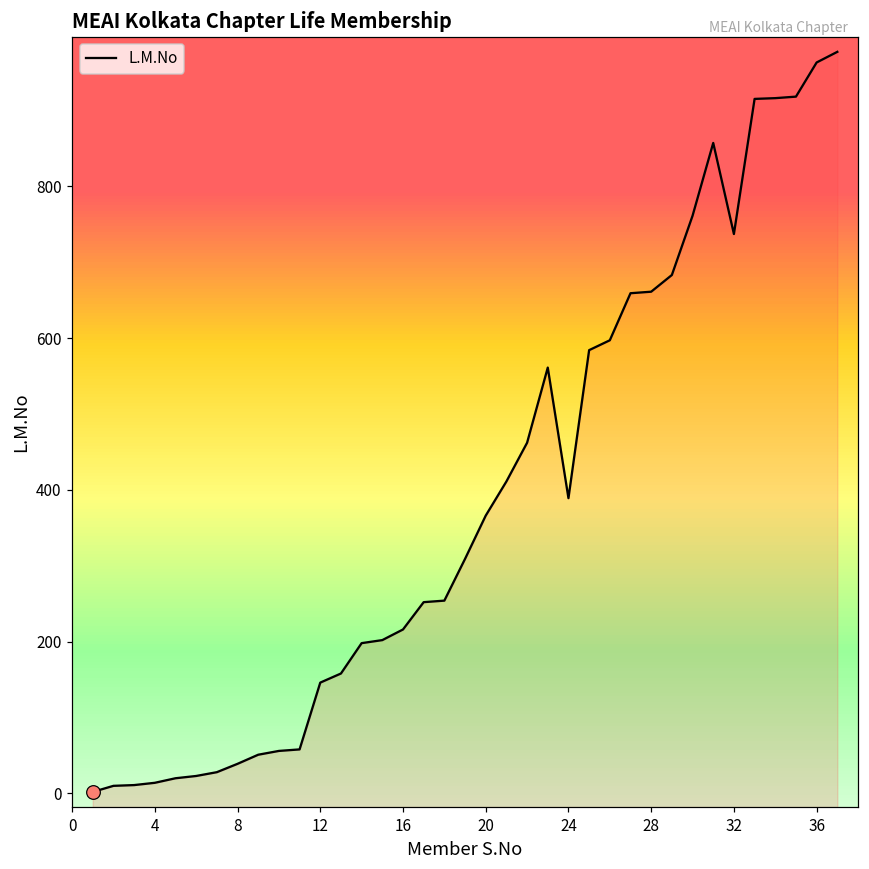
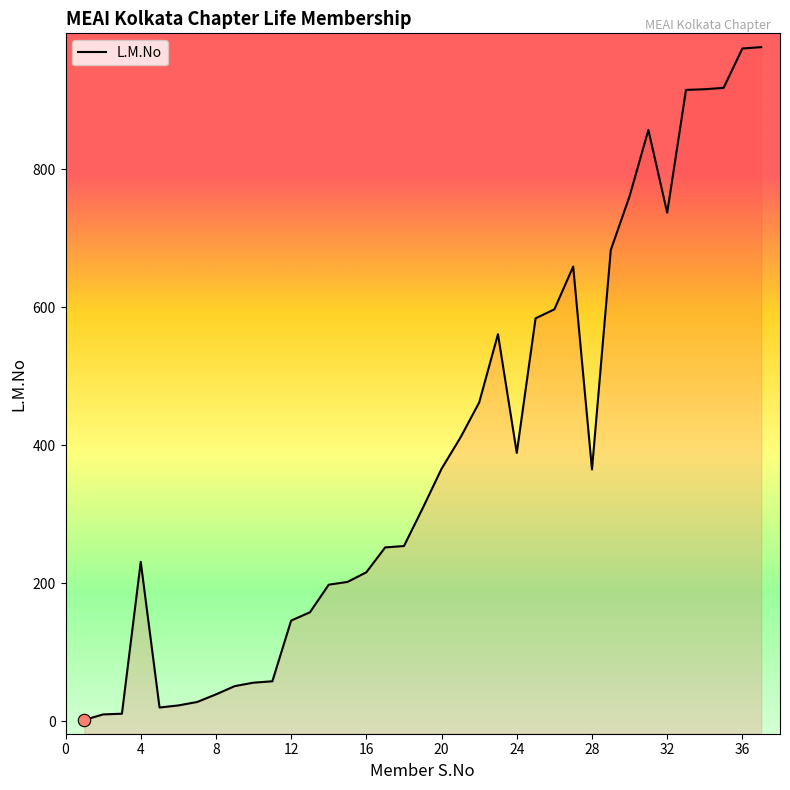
  {
    "L.M.No": {
-     "4": 10,
+     "4": 230,
      "8": 40,
      "12": 150,
      "16": 220,
      "20": 370,
      "24": 390,
-     "28": 660,
+     "28": 370,
      "32": 740,
-     "36": 960
+     "36": 980
    }
  }
